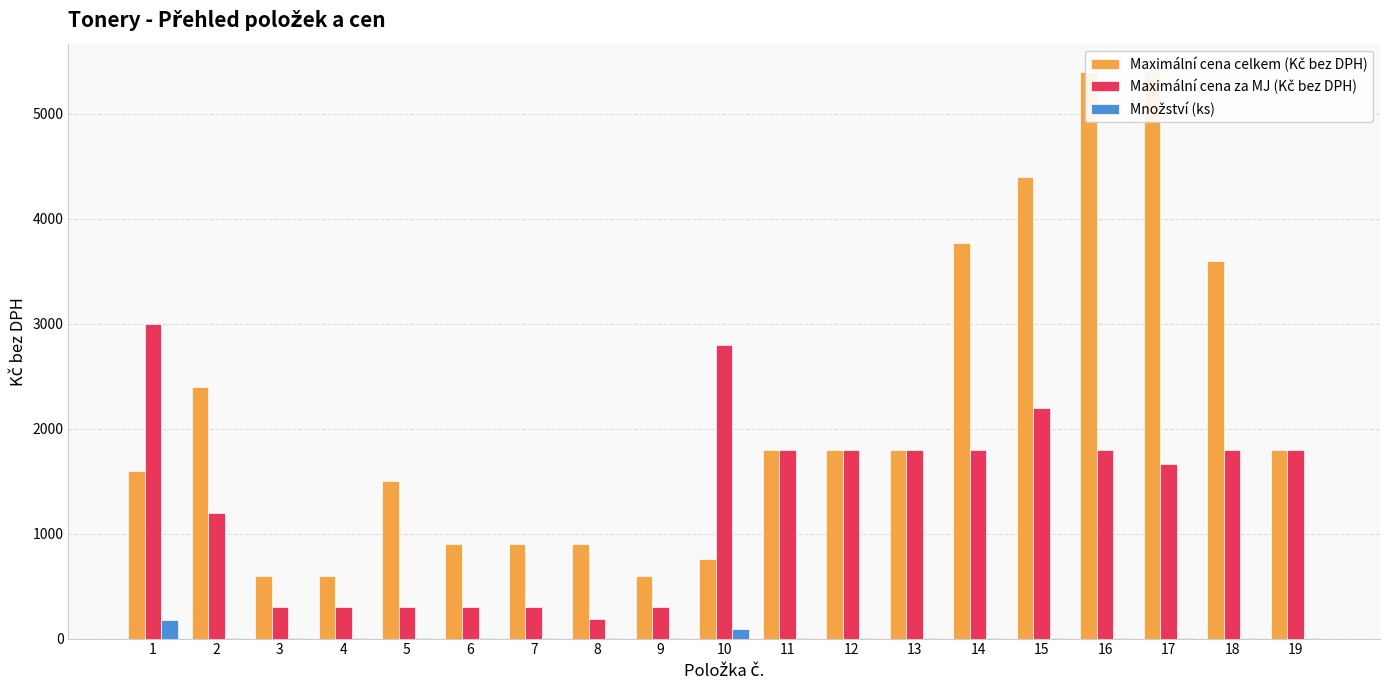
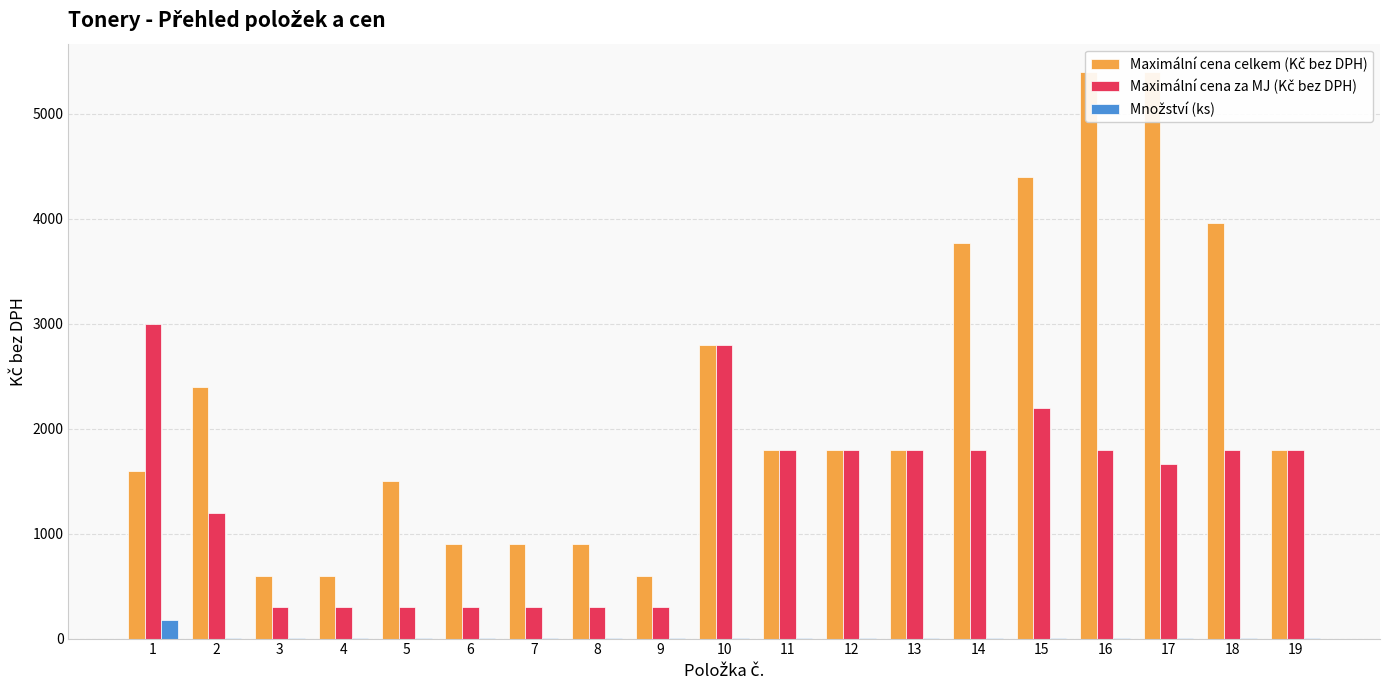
  {
    "Maximální cena celkem (Kč bez DPH)": {
      "1": 1600,
      "2": 2400,
      "3": 600,
      "4": 600,
      "5": 1500,
      "6": 900,
      "7": 900,
      "8": 900,
      "9": 600,
-     "10": 760,
+     "10": 2800,
      "11": 1800,
      "12": 1800,
      "13": 1800,
      "14": 3770,
      "15": 4400,
-     "18": 3600,
+     "18": 3970,
      "19": 1800
    },
    "Maximální cena za MJ (Kč bez DPH)": {
      "1": 3000,
      "2": 1200,
      "3": 300,
      "4": 300,
      "5": 300,
      "6": 300,
      "7": 300,
-     "8": 190,
+     "8": 300,
      "9": 300,
      "10": 2800,
      "11": 1800,
      "12": 1800,
      "13": 1800,
      "14": 1800,
      "15": 2200,
      "16": 1800,
      "17": 1670,
      "18": 1800,
      "19": 1800
    },
    "Množství (ks)": {
      "1": 180,
-     "10": 90
+     "10": 0
    }
  }
